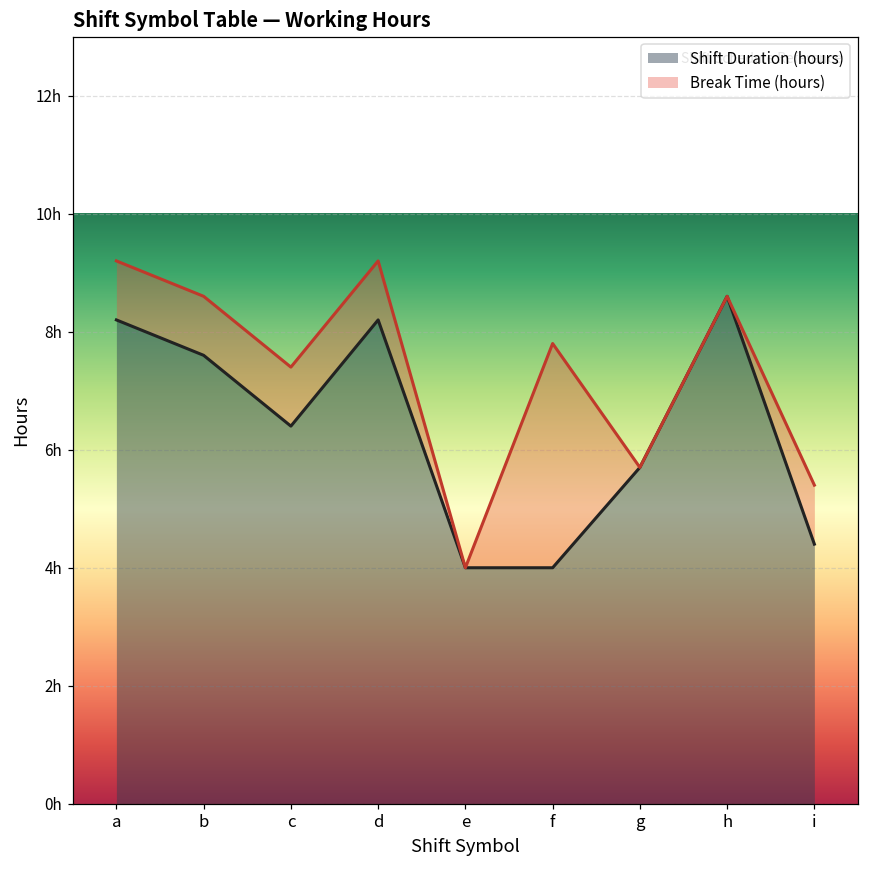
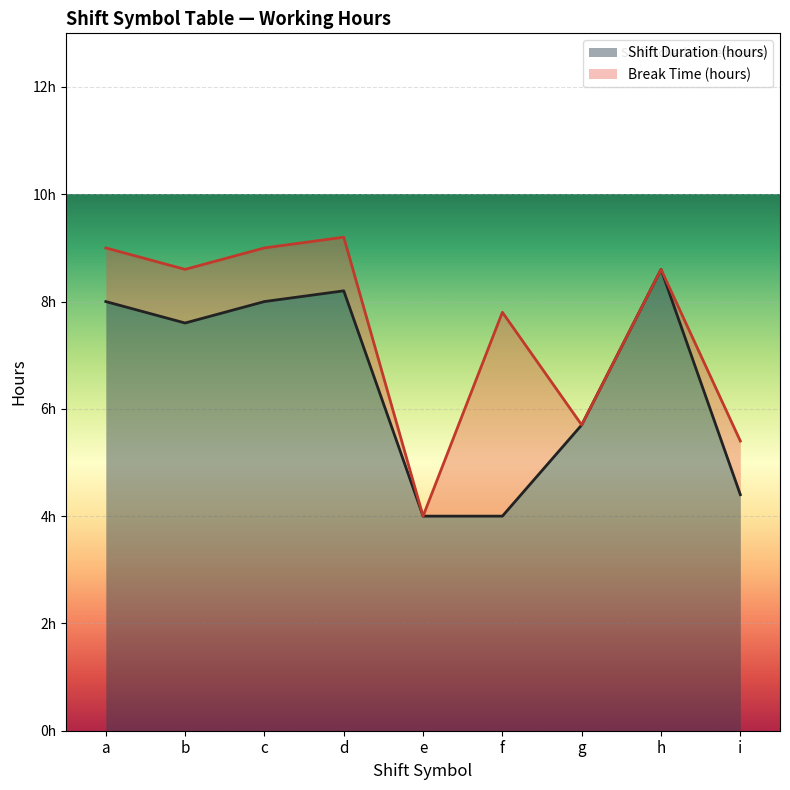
  {
    "Shift Duration (hours)": {
-     "a": "8.2h",
+     "a": "8.0h",
      "b": "7.6h",
-     "c": "6.4h",
+     "c": "8.0h",
      "d": "8.2h",
      "f": "4.0h",
      "i": "4.4h"
    },
    "Break Time (hours)": {
      "a": "1.0h",
      "b": "1.0h",
      "c": "1.0h",
      "d": "1.0h",
      "f": "3.8h",
      "i": "1.0h"
    }
  }
